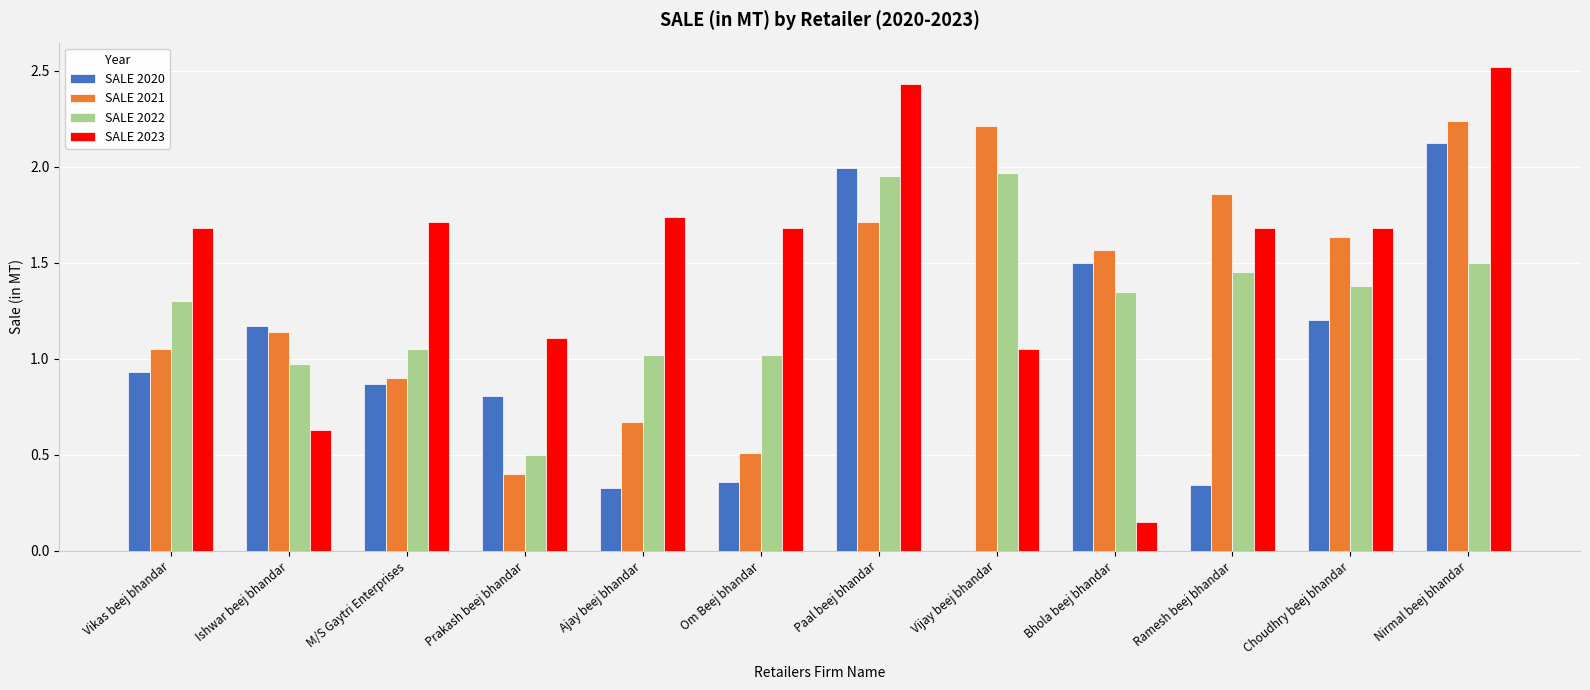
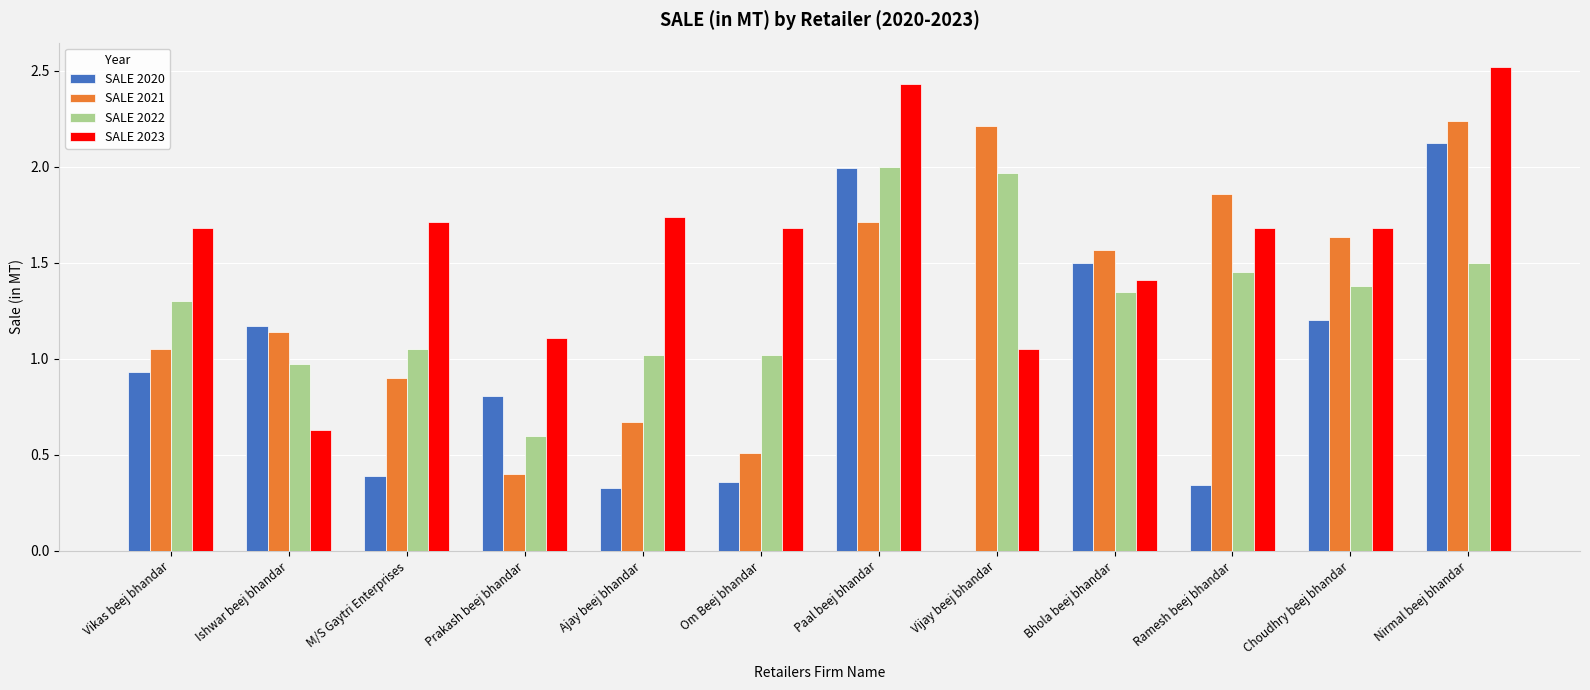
  {
    "SALE 2020": {
      "Vikas beej bhandar": 0.93,
      "Ishwar beej bhandar": 1.17,
-     "M/S Gaytri Enterprises": 0.87,
+     "M/S Gaytri Enterprises": 0.39,
      "Prakash beej bhandar": 0.81,
      "Ajay beej bhandar": 0.33,
      "Om Beej bhandar": 0.36,
      "Paal beej bhandar": 1.99,
      "Vijay beej bhandar": 0.00,
      "Bhola beej bhandar": 1.50,
      "Ramesh beej bhandar": 0.34,
      "Choudhry beej bhandar": 1.20,
      "Nirmal beej bhandar": 2.12
    },
    "SALE 2021": {
      "Vikas beej bhandar": 1.05,
      "Ishwar beej bhandar": 1.14,
      "M/S Gaytri Enterprises": 0.90,
      "Prakash beej bhandar": 0.40,
      "Ajay beej bhandar": 0.67,
      "Om Beej bhandar": 0.51,
      "Paal beej bhandar": 1.71,
      "Vijay beej bhandar": 2.21,
      "Bhola beej bhandar": 1.56,
      "Ramesh beej bhandar": 1.86,
      "Choudhry beej bhandar": 1.64,
      "Nirmal beej bhandar": 2.24
    },
    "SALE 2022": {
      "Vikas beej bhandar": 1.30,
      "Ishwar beej bhandar": 0.98,
      "M/S Gaytri Enterprises": 1.05,
-     "Prakash beej bhandar": 0.5,
+     "Prakash beej bhandar": 0.6,
      "Ajay beej bhandar": 1.02,
      "Om Beej bhandar": 1.02,
-     "Paal beej bhandar": 1.95,
+     "Paal beej bhandar": 2.00,
      "Vijay beej bhandar": 1.97,
      "Bhola beej bhandar": 1.35,
      "Ramesh beej bhandar": 1.45,
      "Choudhry beej bhandar": 1.38,
      "Nirmal beej bhandar": 1.50
    },
    "SALE 2023": {
      "Vikas beej bhandar": 1.68,
      "Ishwar beej bhandar": 0.63,
      "M/S Gaytri Enterprises": 1.71,
      "Prakash beej bhandar": 1.11,
      "Ajay beej bhandar": 1.74,
      "Om Beej bhandar": 1.68,
      "Paal beej bhandar": 2.43,
      "Vijay beej bhandar": 1.05,
-     "Bhola beej bhandar": 0.15,
+     "Bhola beej bhandar": 1.41,
      "Ramesh beej bhandar": 1.68,
      "Choudhry beej bhandar": 1.68,
      "Nirmal beej bhandar": 2.52
    }
  }
